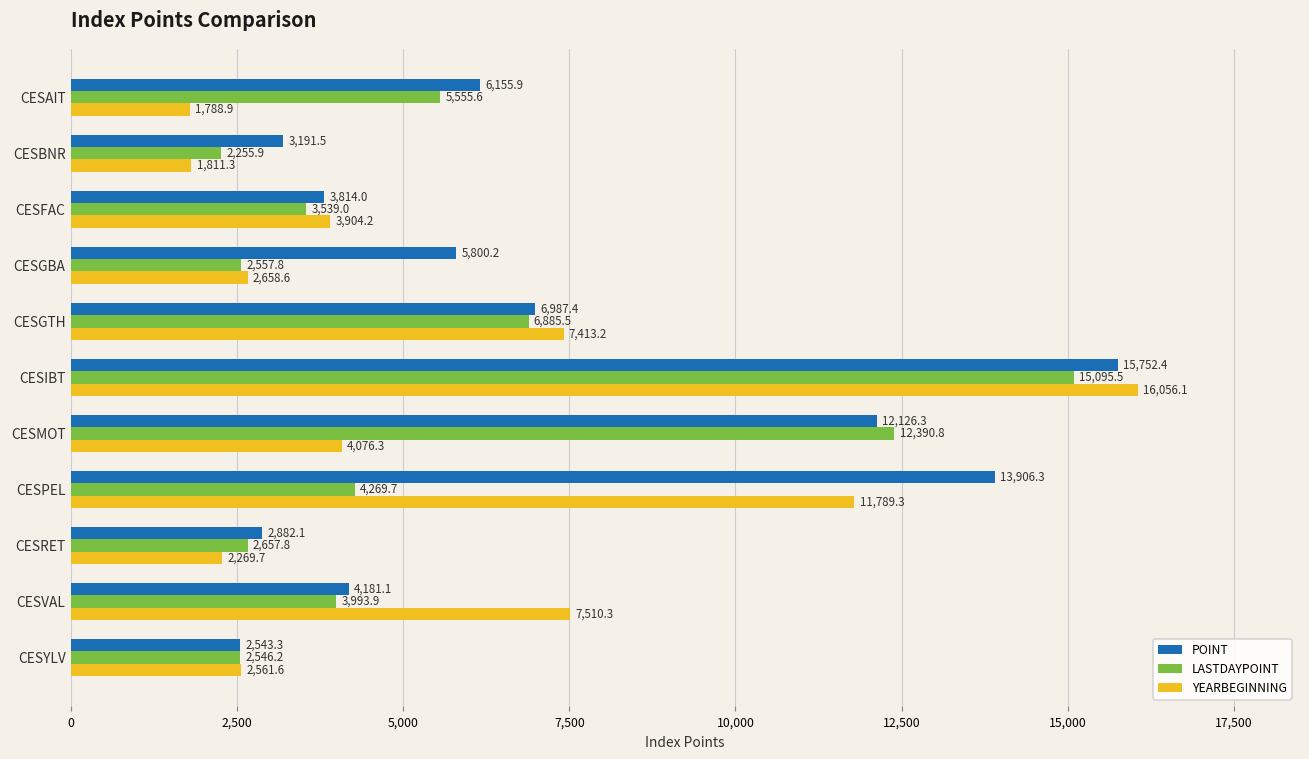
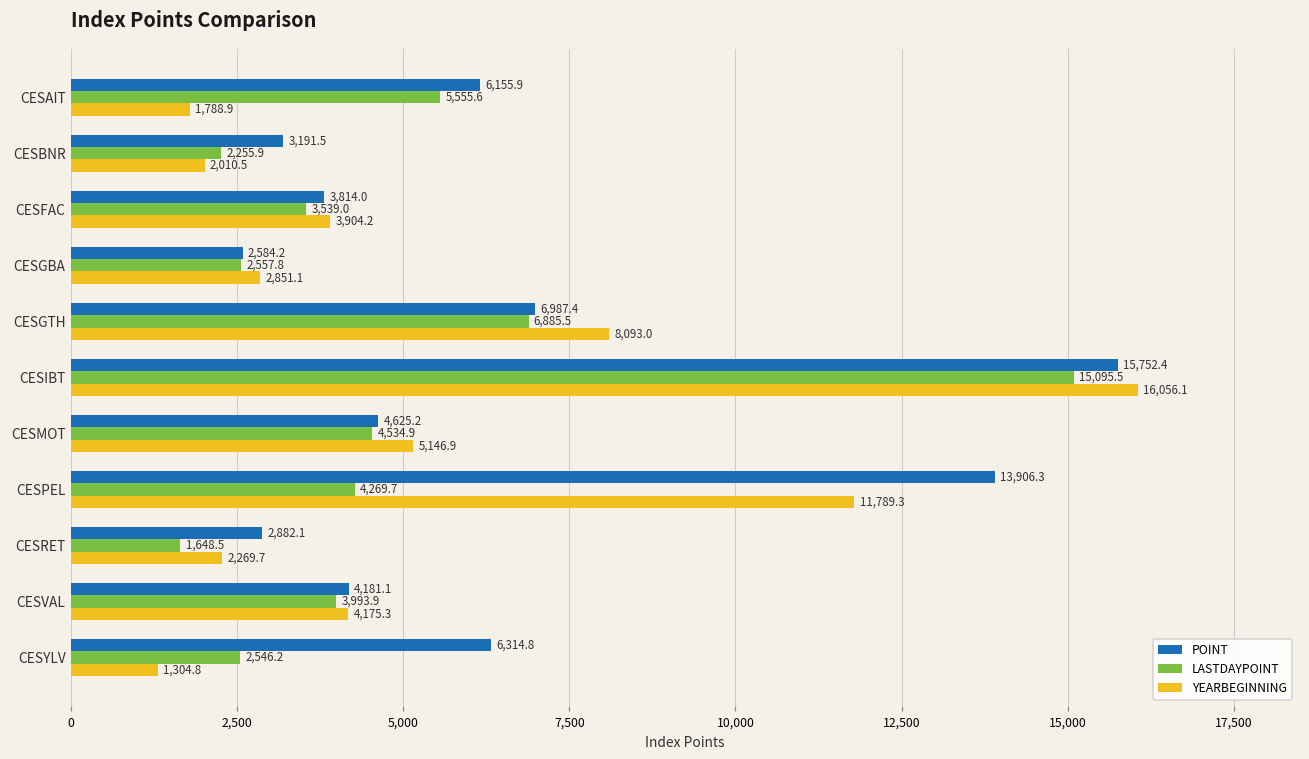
  {
    "POINT": {
      "CESAIT": "6,155.9",
      "CESBNR": "3,191.5",
      "CESFAC": "3,814.0",
-     "CESGBA": "5,800.2",
+     "CESGBA": "2,584.2",
      "CESGTH": "6,987.4",
      "CESIBT": "15,752.4",
-     "CESMOT": "12,126.3",
+     "CESMOT": "4,625.2",
      "CESPEL": "13,906.3",
      "CESRET": "2,882.1",
      "CESVAL": "4,181.1",
-     "CESYLV": "2,543.3"
+     "CESYLV": "6,314.8"
    },
    "LASTDAYPOINT": {
      "CESAIT": "5,555.6",
      "CESBNR": "2,255.9",
      "CESFAC": "3,539.0",
      "CESGBA": "2,557.8",
      "CESGTH": "6,885.5",
      "CESIBT": "15,095.5",
-     "CESMOT": "12,390.8",
+     "CESMOT": "4,534.9",
      "CESPEL": "4,269.7",
-     "CESRET": "2,657.8",
+     "CESRET": "1,648.5",
      "CESVAL": "3,993.9",
      "CESYLV": "2,546.2"
    },
    "YEARBEGINNING": {
      "CESAIT": "1,788.9",
-     "CESBNR": "1,811.3",
+     "CESBNR": "2,010.5",
      "CESFAC": "3,904.2",
-     "CESGBA": "2,658.6",
-     "CESGTH": "7,413.2",
+     "CESGBA": "2,851.1",
+     "CESGTH": "8,093.0",
      "CESIBT": "16,056.1",
-     "CESMOT": "4,076.3",
+     "CESMOT": "5,146.9",
      "CESPEL": "11,789.3",
      "CESRET": "2,269.7",
-     "CESVAL": "7,510.3",
-     "CESYLV": "2,561.6"
+     "CESVAL": "4,175.3",
+     "CESYLV": "1,304.8"
    }
  }
